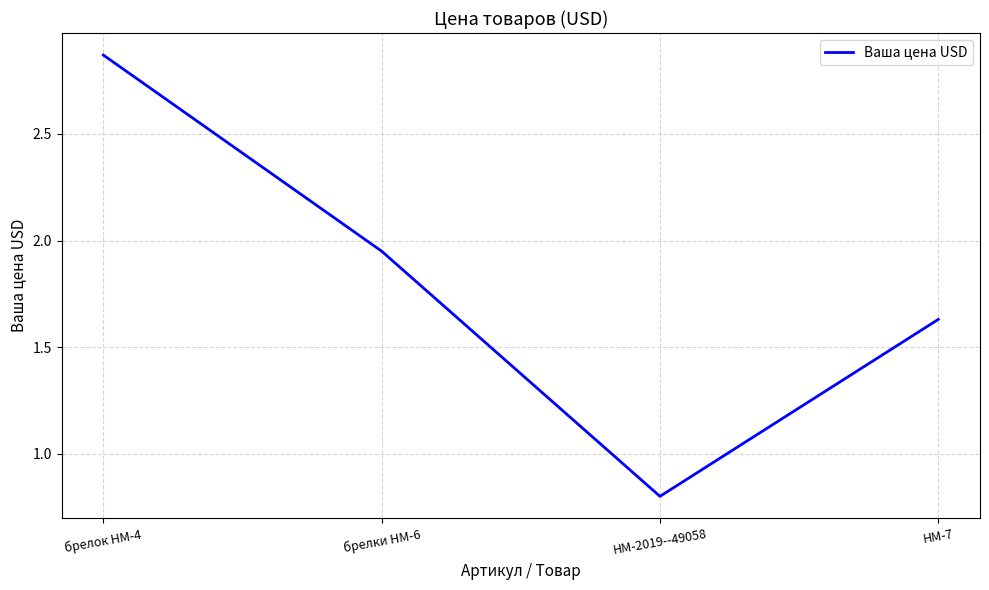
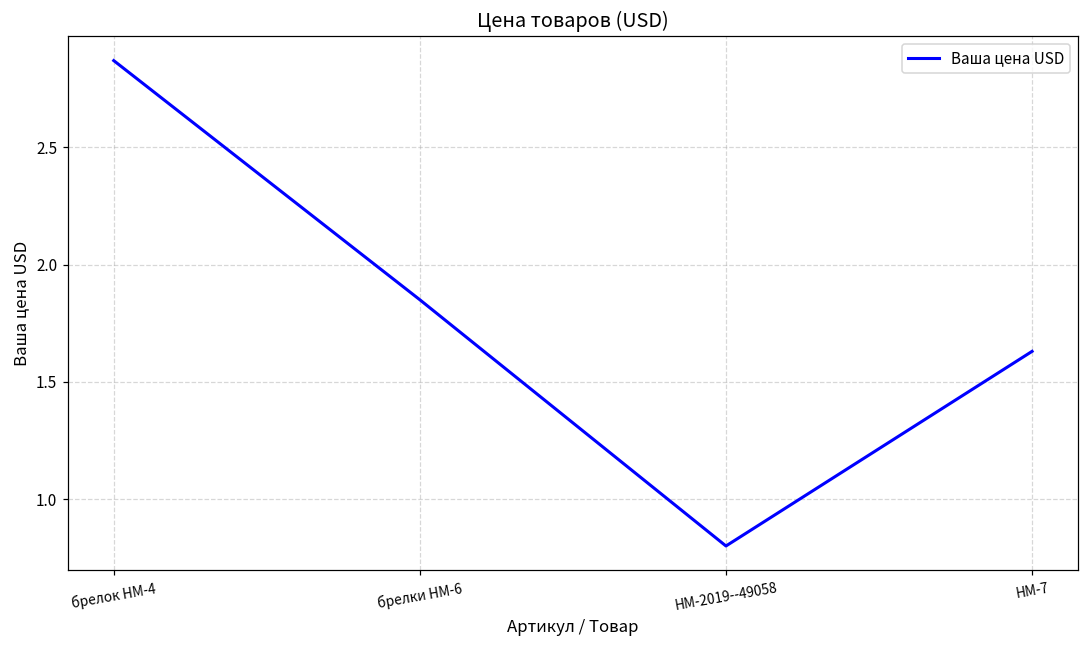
  {
    "брелок НМ-4": 2.87,
-   "брелки НМ-6": 1.95,
+   "брелки НМ-6": 1.85,
    "НМ-2019--49058": 0.80,
    "HM-7": 1.63
  }
